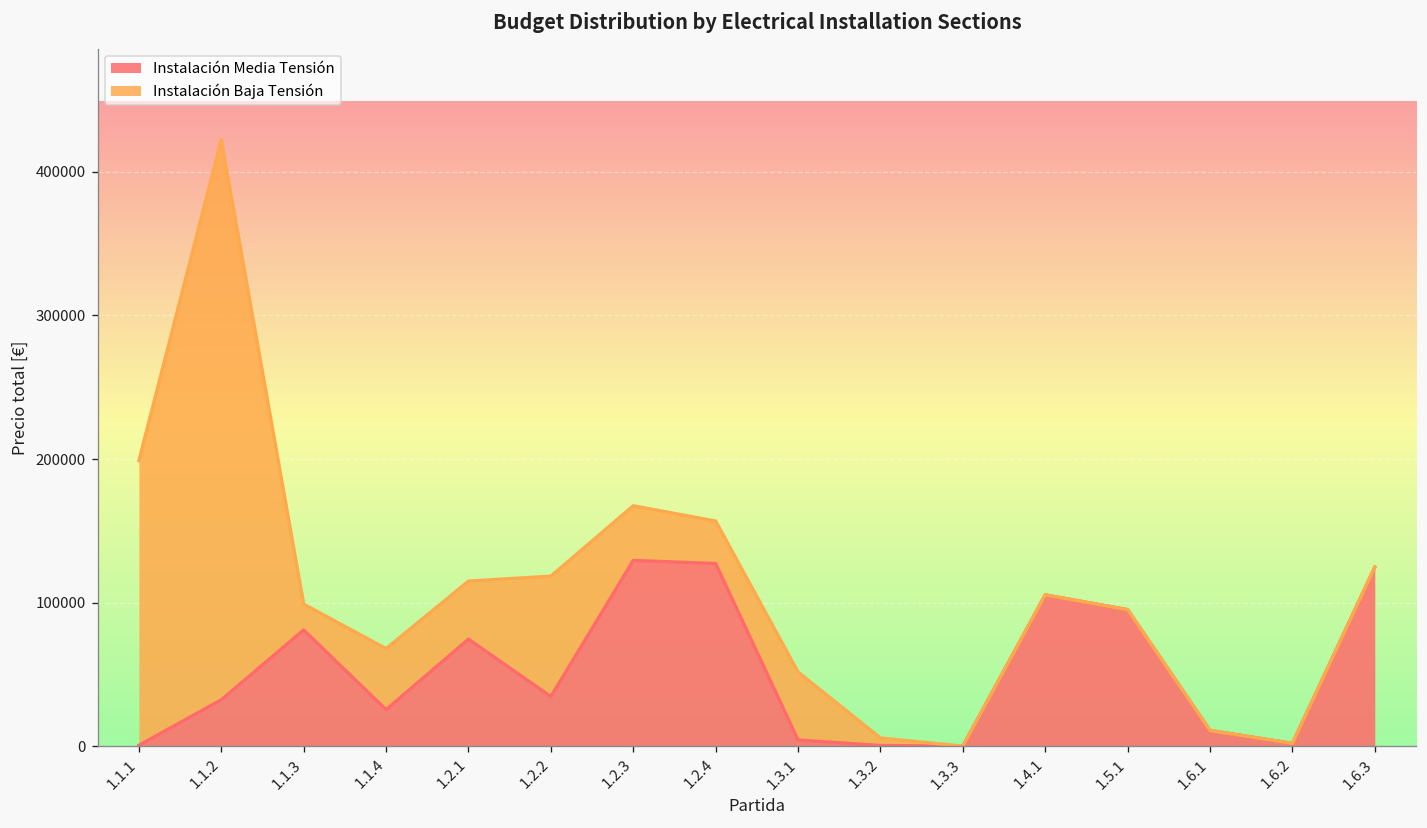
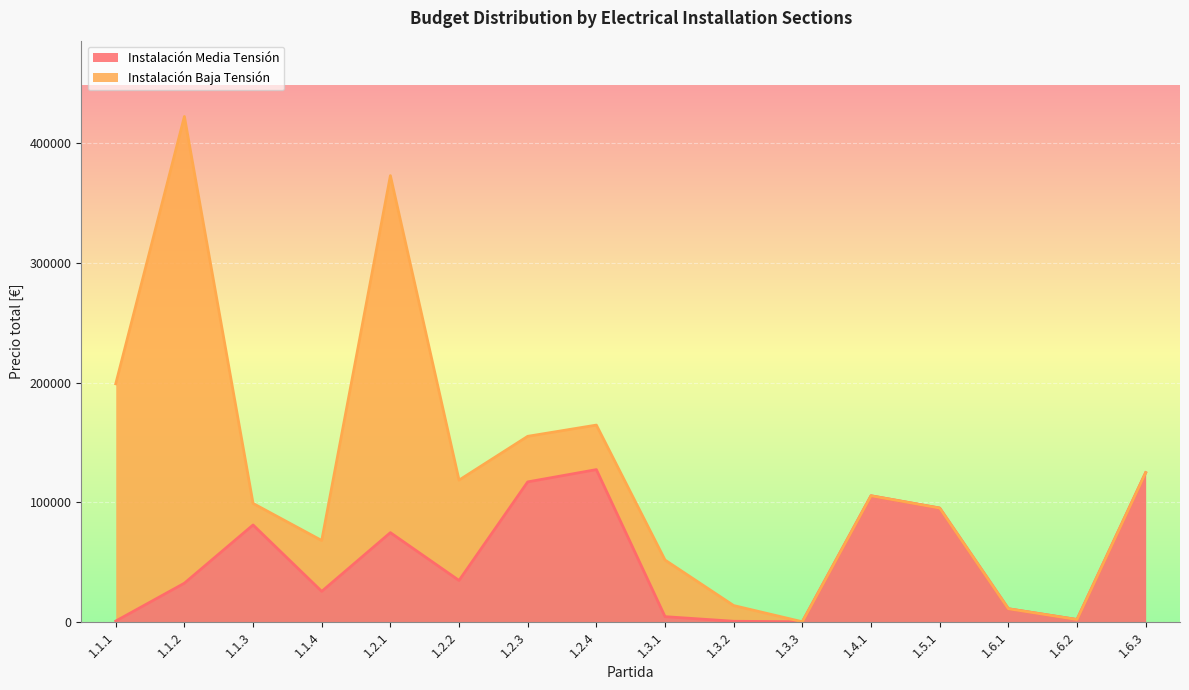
  {
    "Instalación Media Tensión": {
      "1.1.1": 1000,
      "1.1.2": 32000,
      "1.1.3": 81000,
      "1.1.4": 26000,
      "1.2.1": 75000,
      "1.2.2": 35000,
-     "1.2.3": 129000,
+     "1.2.3": 117000,
      "1.2.4": 127000,
      "1.3.1": 4000,
      "1.3.2": 1000
    },
    "Instalación Baja Tensión": {
      "1.1.1": 198000,
      "1.1.2": 390000,
      "1.1.3": 18000,
      "1.1.4": 43000,
-     "1.2.1": 40000,
+     "1.2.1": 298000,
      "1.2.2": 84000,
      "1.2.3": 38000,
-     "1.2.4": 30000,
+     "1.2.4": 37000,
      "1.3.1": 47000,
-     "1.3.2": 5000
+     "1.3.2": 13000
    }
  }
